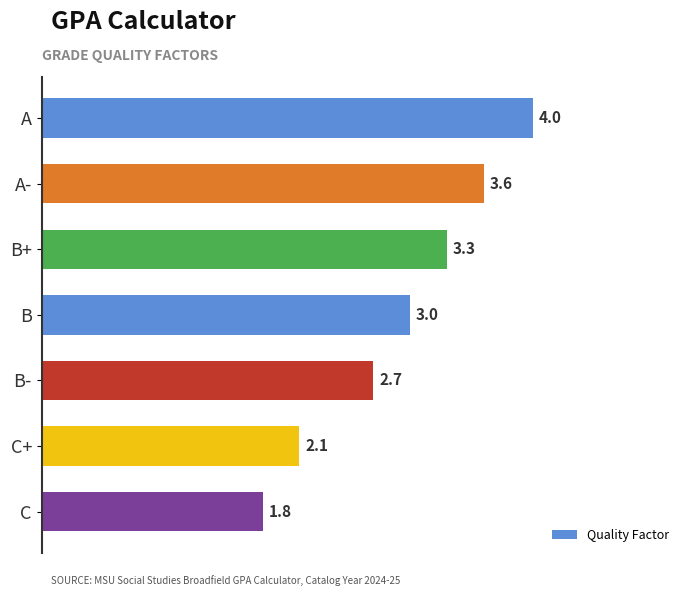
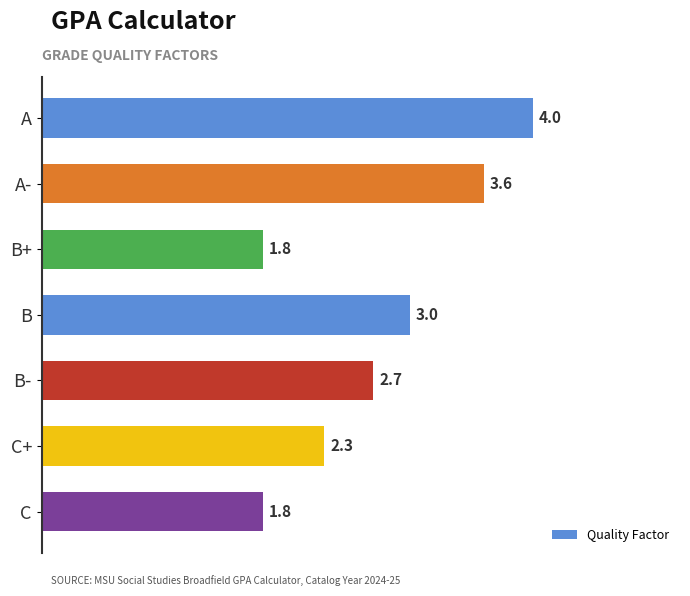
  {
    "A": 4.0,
    "A-": 3.6,
-   "B+": 3.3,
+   "B+": 1.8,
    "B": 3.0,
    "B-": 2.7,
-   "C+": 2.1,
+   "C+": 2.3,
    "C": 1.8
  }
